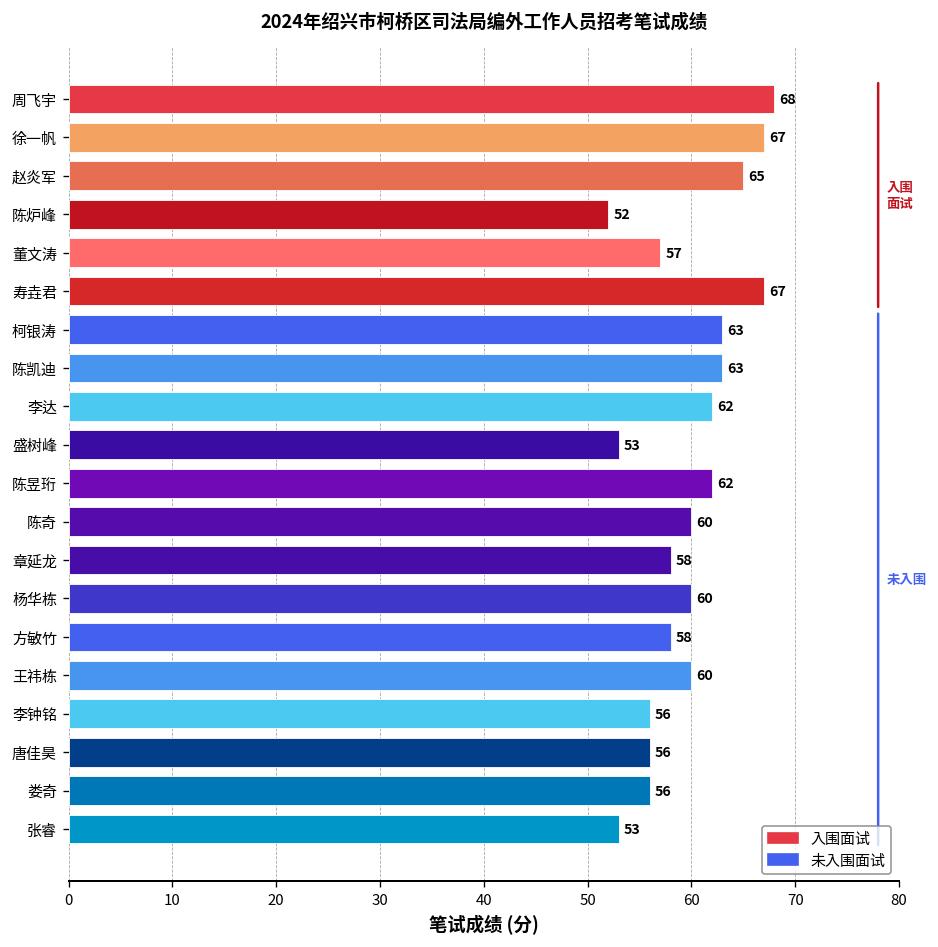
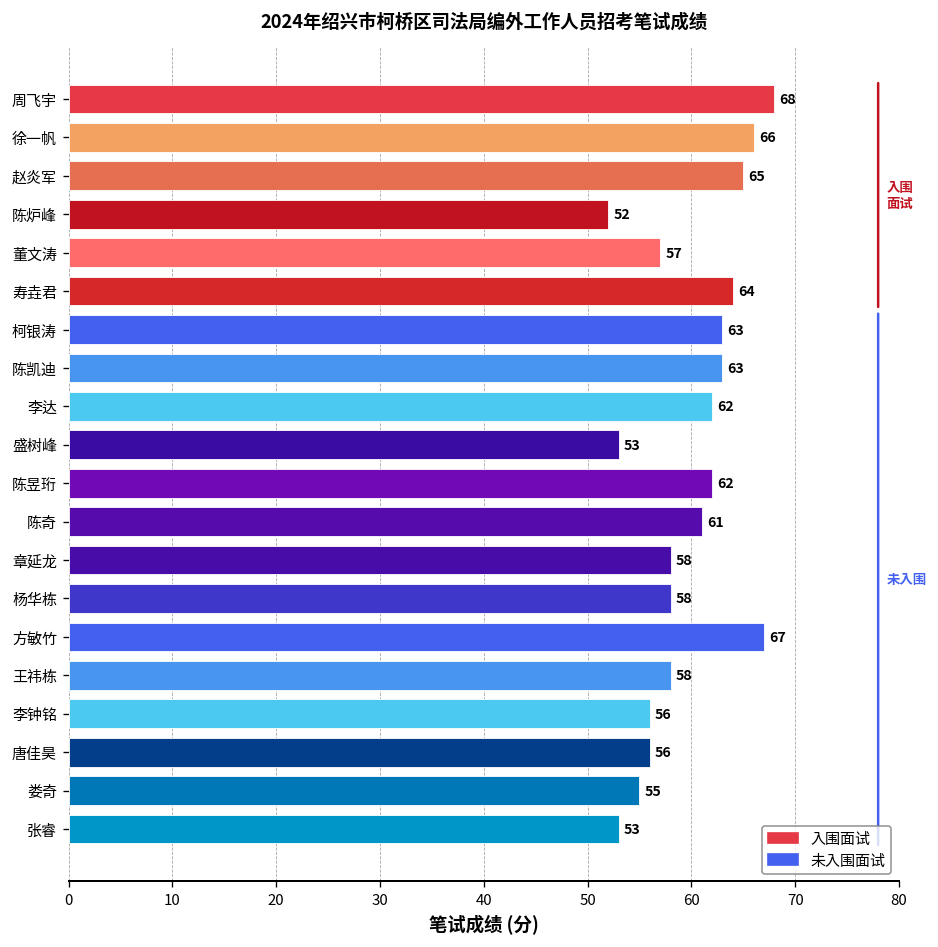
  {
    "周飞宇": 68,
-   "徐一帆": 67,
+   "徐一帆": 66,
    "赵炎军": 65,
    "陈炉峰": 52,
    "董文涛": 57,
-   "寿垚君": 67,
+   "寿垚君": 64,
    "柯银涛": 63,
    "陈凯迪": 63,
    "李达": 62,
    "盛树峰": 53,
    "陈昱珩": 62,
-   "陈奇": 60,
+   "陈奇": 61,
    "章延龙": 58,
-   "杨华栋": 60,
-   "方敏竹": 58,
-   "王祎栋": 60,
+   "杨华栋": 58,
+   "方敏竹": 67,
+   "王祎栋": 58,
    "李钟铭": 56,
    "唐佳昊": 56,
-   "娄奇": 56,
+   "娄奇": 55,
    "张睿": 53
  }
